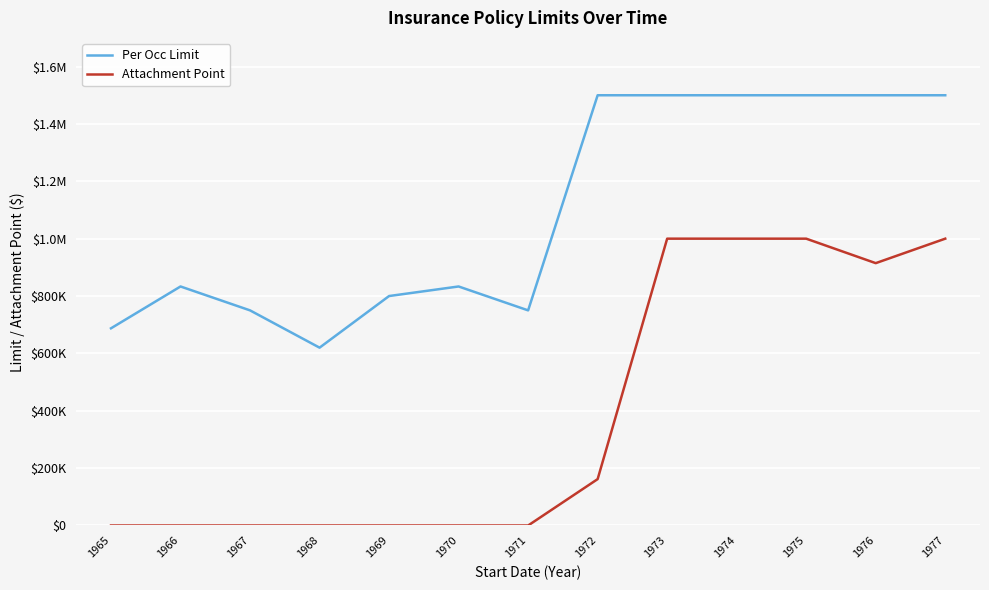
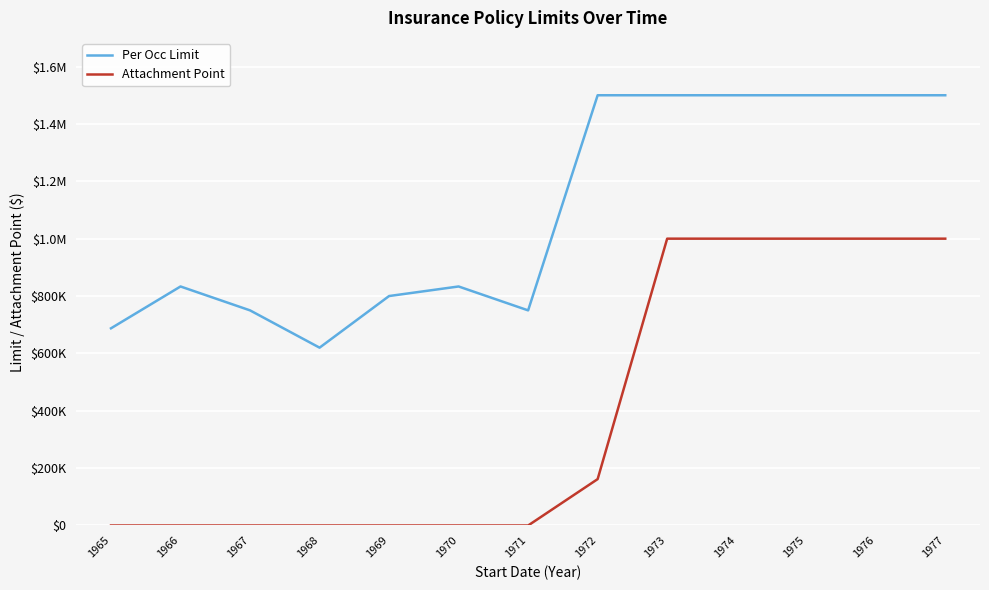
  {
    "Per Occ Limit": {
      "1965": "$690000",
      "1966": "$830000",
      "1967": "$750000",
      "1968": "$620000",
      "1969": "$800000",
      "1970": "$830000",
      "1971": "$750000",
      "1972": "$1500000",
      "1973": "$1500000",
      "1974": "$1500000",
      "1975": "$1500000",
      "1976": "$1500000",
      "1977": "$1500000"
    },
    "Attachment Point": {
      "1965": "$0",
      "1966": "$0",
      "1967": "$0",
      "1968": "$0",
      "1969": "$0",
      "1970": "$0",
      "1971": "$0",
      "1972": "$160000",
      "1973": "$1000000",
      "1974": "$1000000",
      "1975": "$1000000",
-     "1976": "$910000",
+     "1976": "$1000000",
      "1977": "$1000000"
    }
  }
